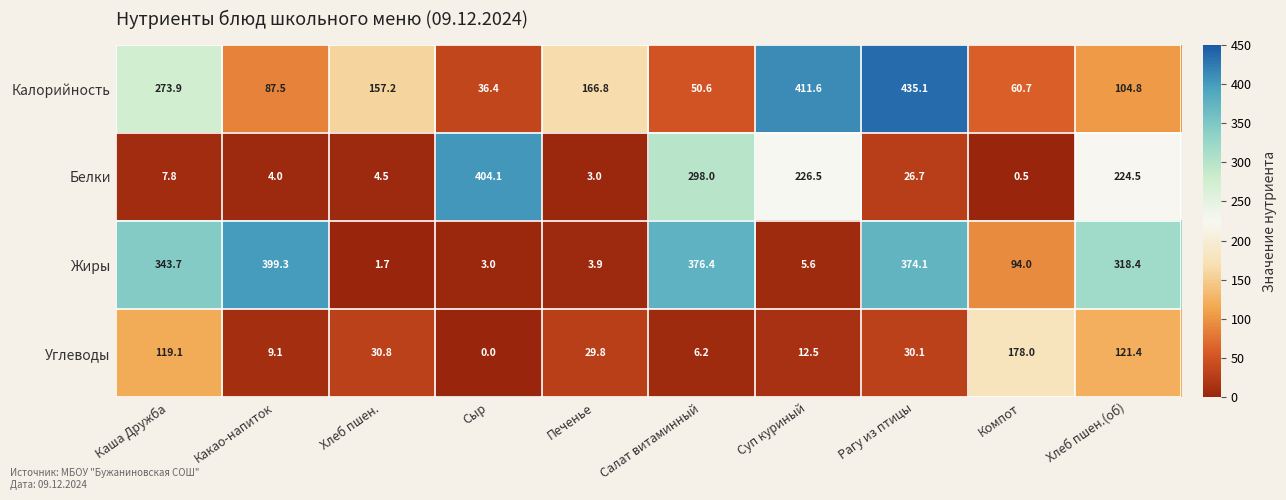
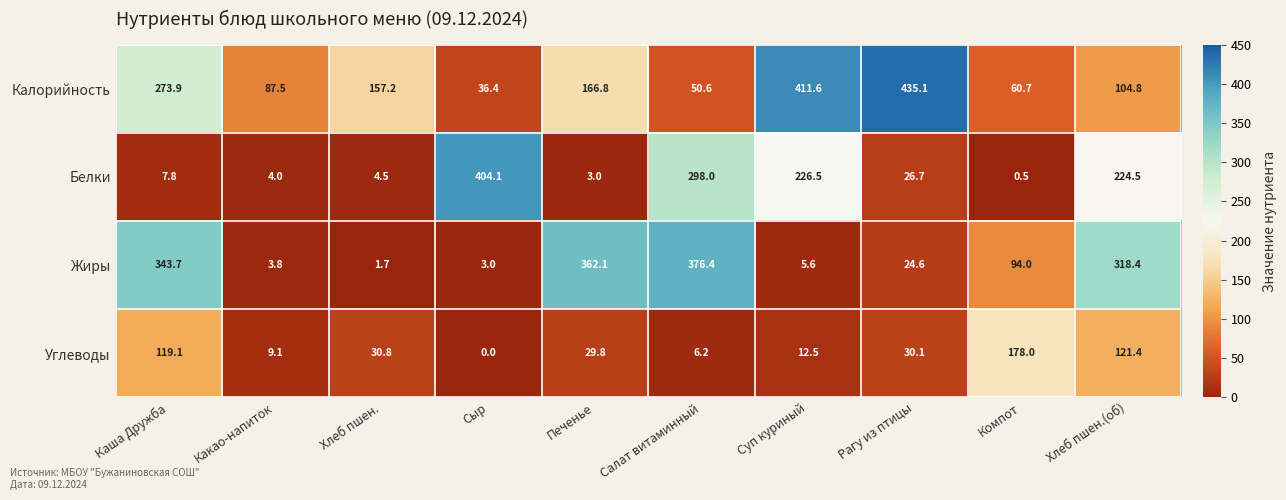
  {
    "Калорийность": {
      "Каша Дружба": 273.9,
      "Какао-напиток": 87.5,
      "Хлеб пшен.": 157.2,
      "Сыр": 36.4,
      "Печенье": 166.8,
      "Салат витаминный": 50.6,
      "Суп куриный": 411.6,
      "Рагу из птицы": 435.1,
      "Компот": 60.7,
      "Хлеб пшен.(об)": 104.8
    },
    "Белки": {
      "Каша Дружба": 7.8,
      "Какао-напиток": 4.0,
      "Хлеб пшен.": 4.5,
      "Сыр": 404.1,
      "Печенье": 3.0,
      "Салат витаминный": 298.0,
      "Суп куриный": 226.5,
      "Рагу из птицы": 26.7,
      "Компот": 0.5,
      "Хлеб пшен.(об)": 224.5
    },
    "Жиры": {
      "Каша Дружба": 343.7,
-     "Какао-напиток": 399.3,
+     "Какао-напиток": 3.8,
      "Хлеб пшен.": 1.7,
      "Сыр": 3.0,
-     "Печенье": 3.9,
+     "Печенье": 362.1,
      "Салат витаминный": 376.4,
      "Суп куриный": 5.6,
-     "Рагу из птицы": 374.1,
+     "Рагу из птицы": 24.6,
      "Компот": 94.0,
      "Хлеб пшен.(об)": 318.4
    },
    "Углеводы": {
      "Каша Дружба": 119.1,
      "Какао-напиток": 9.1,
      "Хлеб пшен.": 30.8,
      "Сыр": 0.0,
      "Печенье": 29.8,
      "Салат витаминный": 6.2,
      "Суп куриный": 12.5,
      "Рагу из птицы": 30.1,
      "Компот": 178.0,
      "Хлеб пшен.(об)": 121.4
    }
  }
